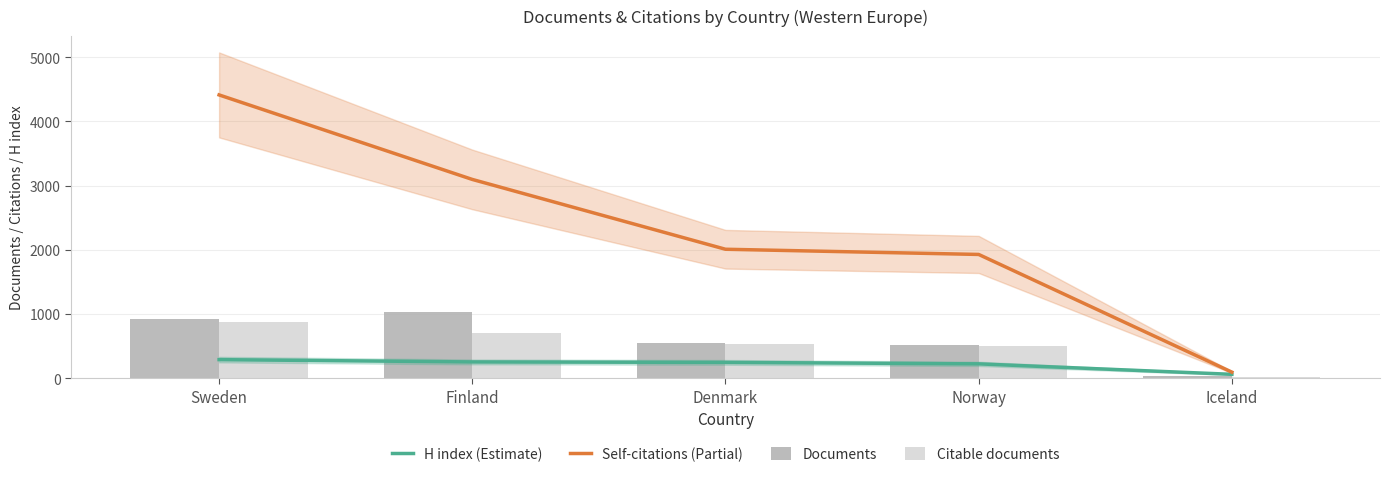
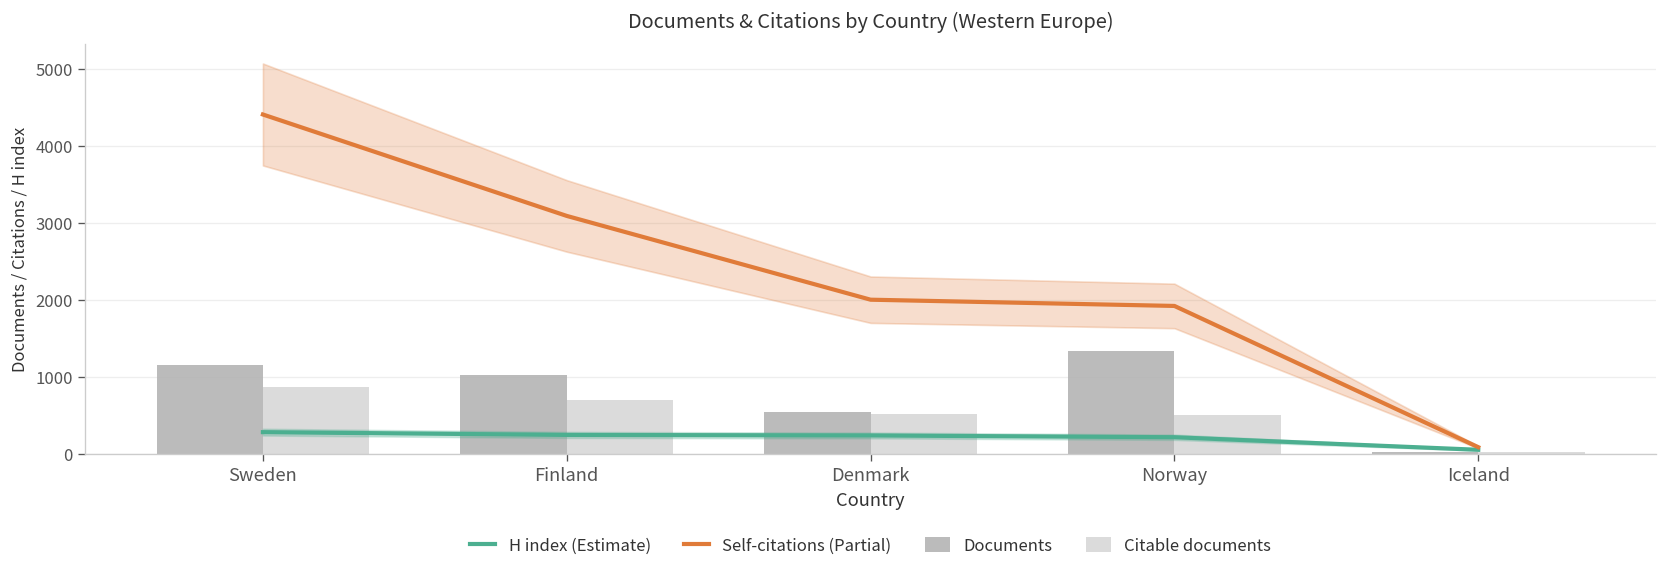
  {
    "Documents": {
-     "Sweden": 900,
+     "Sweden": 1200,
      "Finland": 1000,
      "Denmark": 600,
-     "Norway": 500
+     "Norway": 1300
    }
  }
